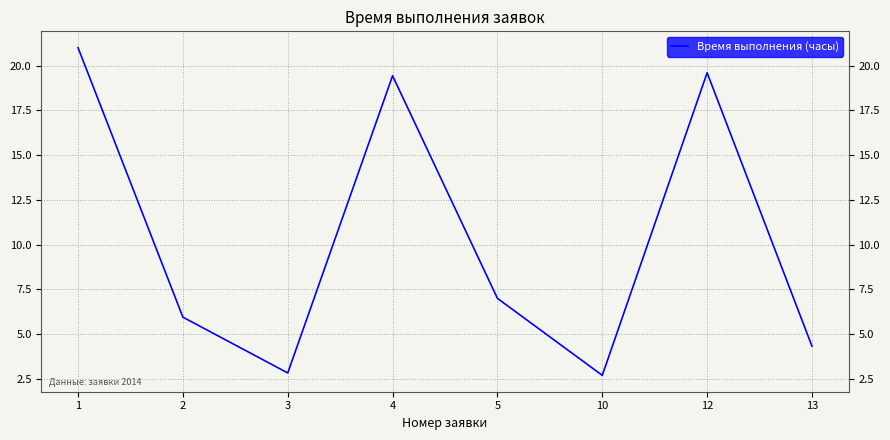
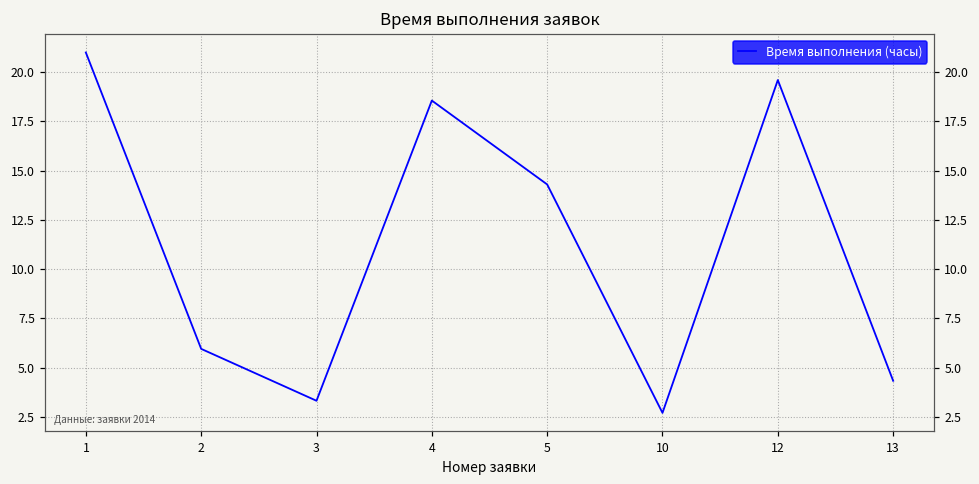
  {
    "1": 21.0,
    "2": 6.0,
-   "3": 2.8,
-   "4": 19.4,
-   "5": 7.0,
+   "3": 3.3,
+   "4": 18.6,
+   "5": 14.3,
    "10": 2.7,
    "12": 19.6,
    "13": 4.3
  }
